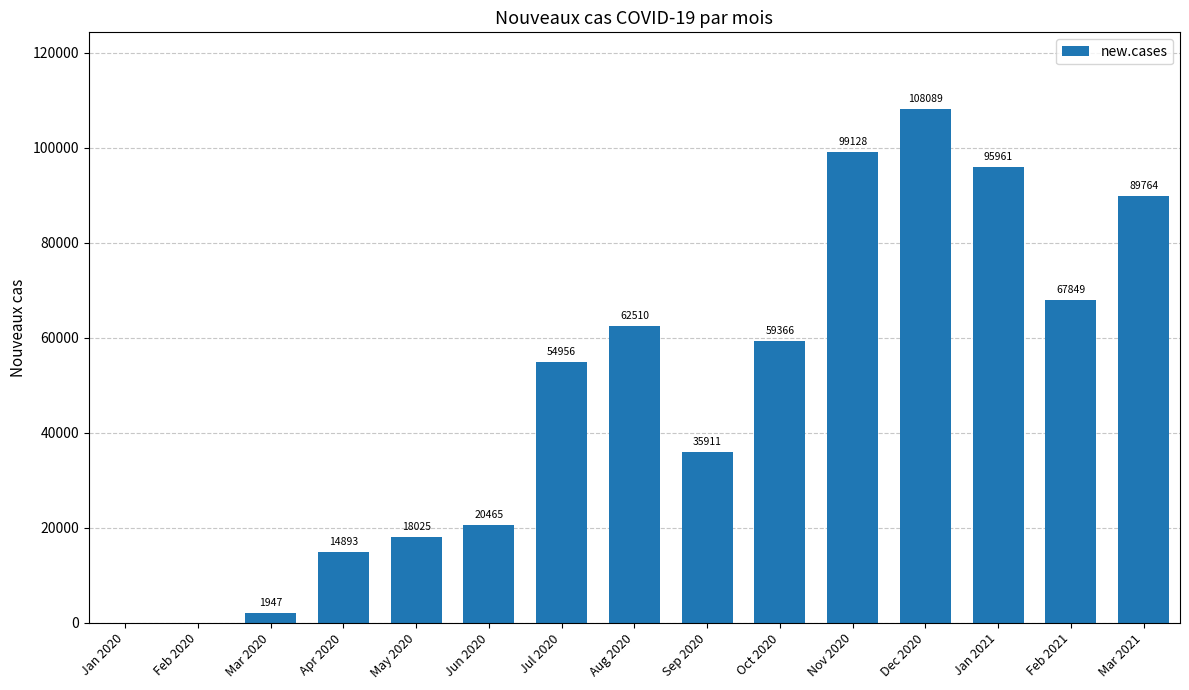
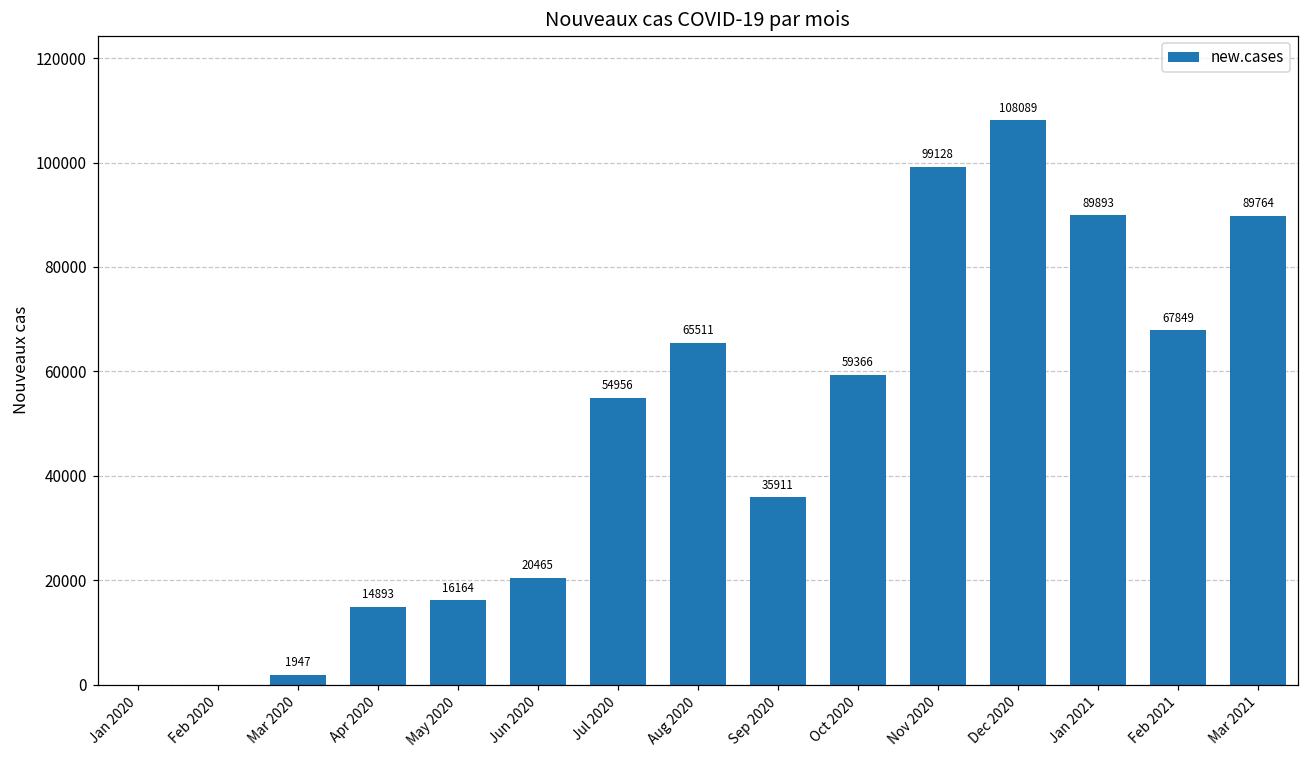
  {
    "Mar 2020": 1947,
    "Apr 2020": 14893,
-   "May 2020": 18025,
+   "May 2020": 16164,
    "Jun 2020": 20465,
    "Jul 2020": 54956,
-   "Aug 2020": 62510,
+   "Aug 2020": 65511,
    "Sep 2020": 35911,
    "Oct 2020": 59366,
    "Nov 2020": 99128,
    "Dec 2020": 108089,
-   "Jan 2021": 95961,
+   "Jan 2021": 89893,
    "Feb 2021": 67849,
    "Mar 2021": 89764
  }
